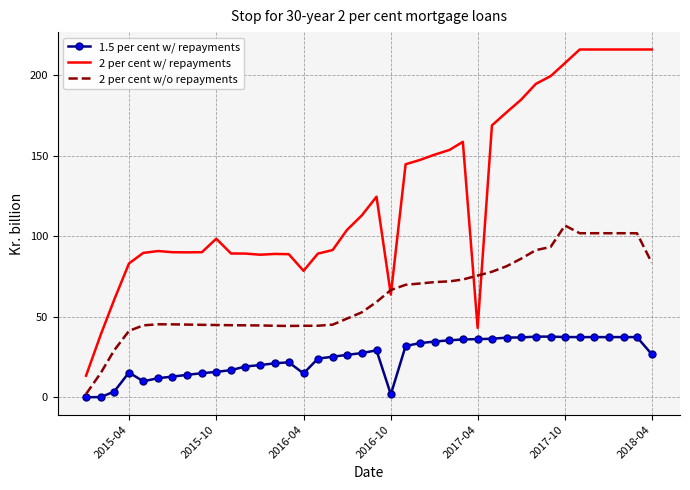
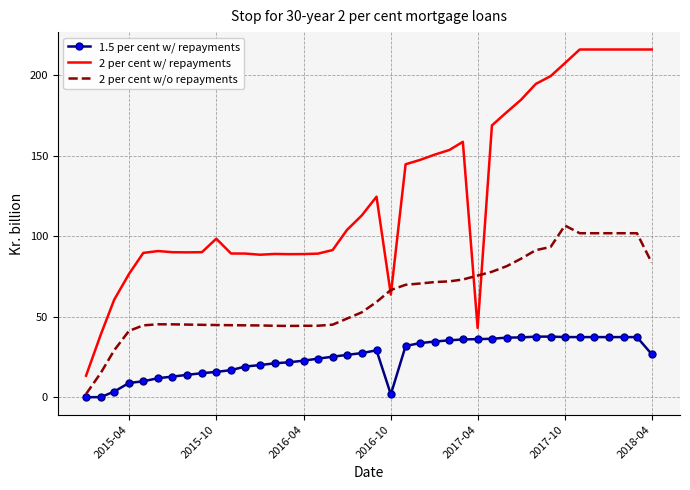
  {
    "1.5 per cent w/ repayments": {
-     "2015-04": 15,
+     "2015-04": 9,
      "2015-10": 16,
-     "2016-04": 15,
+     "2016-04": 23,
      "2016-10": 2,
      "2017-04": 36,
      "2017-10": 37,
      "2018-04": 27
    },
    "2 per cent w/ repayments": {
-     "2015-04": 83,
+     "2015-04": 77,
      "2015-10": 98,
-     "2016-04": 79,
+     "2016-04": 89,
      "2016-10": 64,
      "2017-04": 43,
      "2017-10": 208,
      "2018-04": 216
    },
    "2 per cent w/o repayments": {
      "2015-04": 41,
      "2015-10": 45,
      "2016-04": 44,
      "2016-10": 67,
      "2017-04": 76,
      "2017-10": 107,
      "2018-04": 84
    }
  }
